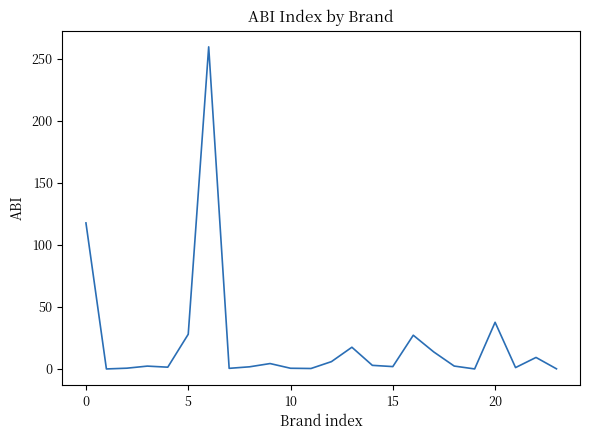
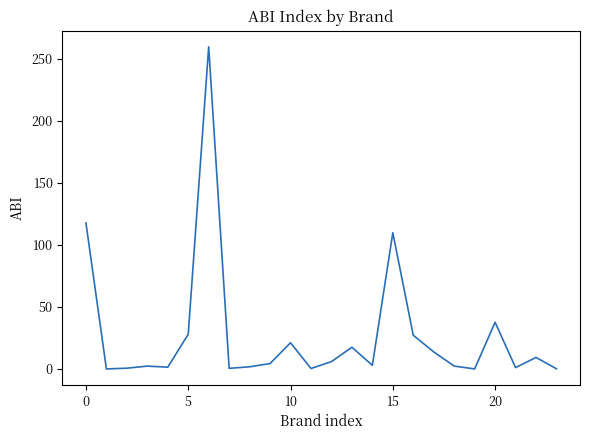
  {
    "0": 118,
    "5": 28,
-   "10": 1,
-   "15": 2,
+   "10": 21,
+   "15": 110,
    "20": 38
  }
